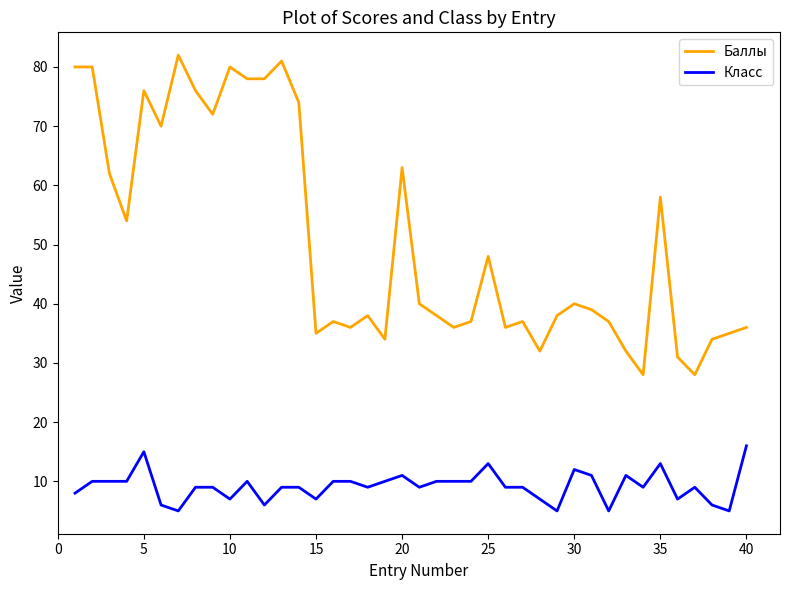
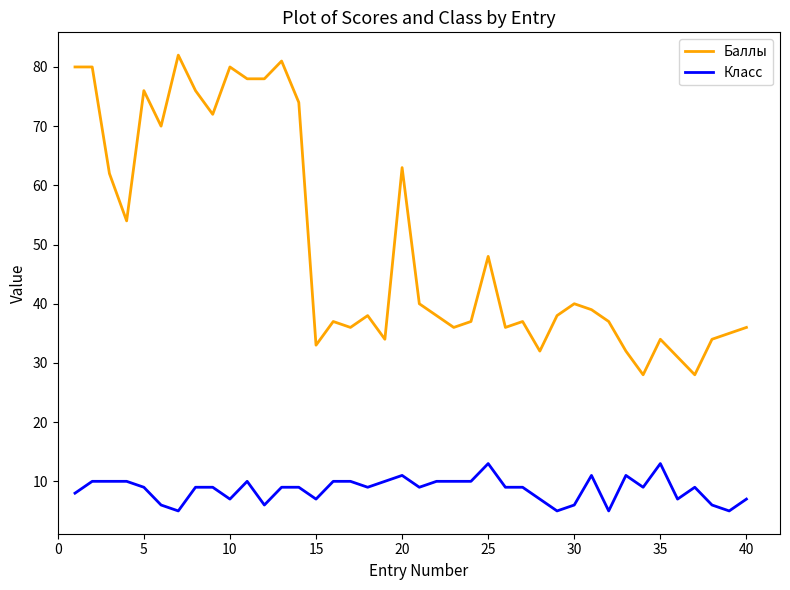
  {
    "Баллы": {
      "5": 76,
      "10": 80,
-     "15": 35,
+     "15": 33,
      "20": 63,
      "25": 48,
      "30": 40,
-     "35": 58,
+     "35": 34,
      "40": 36
    },
    "Класс": {
-     "5": 15,
+     "5": 9,
      "10": 7,
      "15": 7,
      "20": 11,
      "25": 13,
-     "30": 12,
+     "30": 6,
      "35": 13,
-     "40": 16
+     "40": 7
    }
  }
